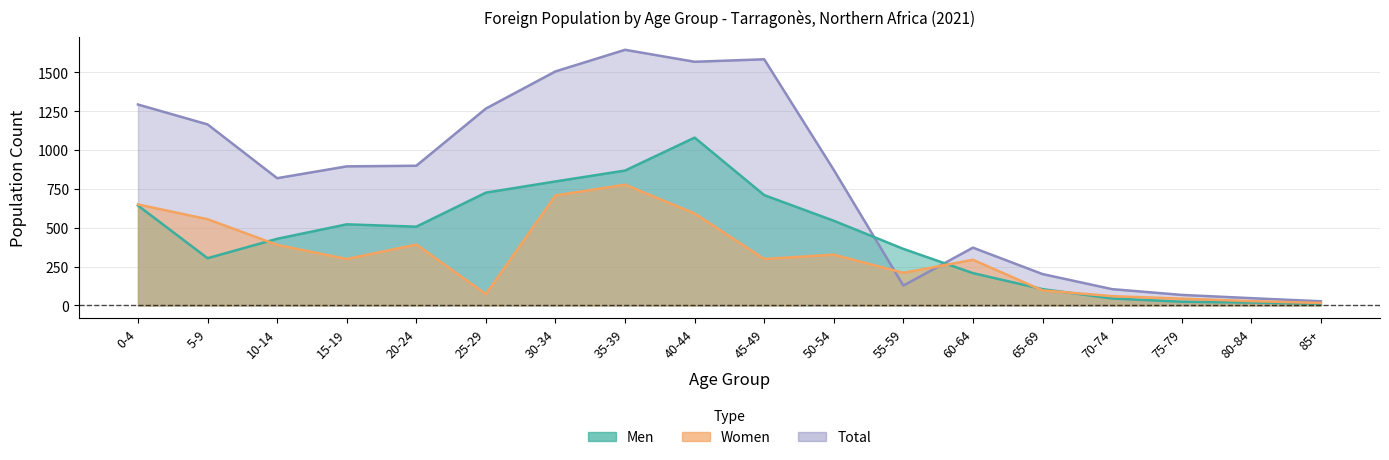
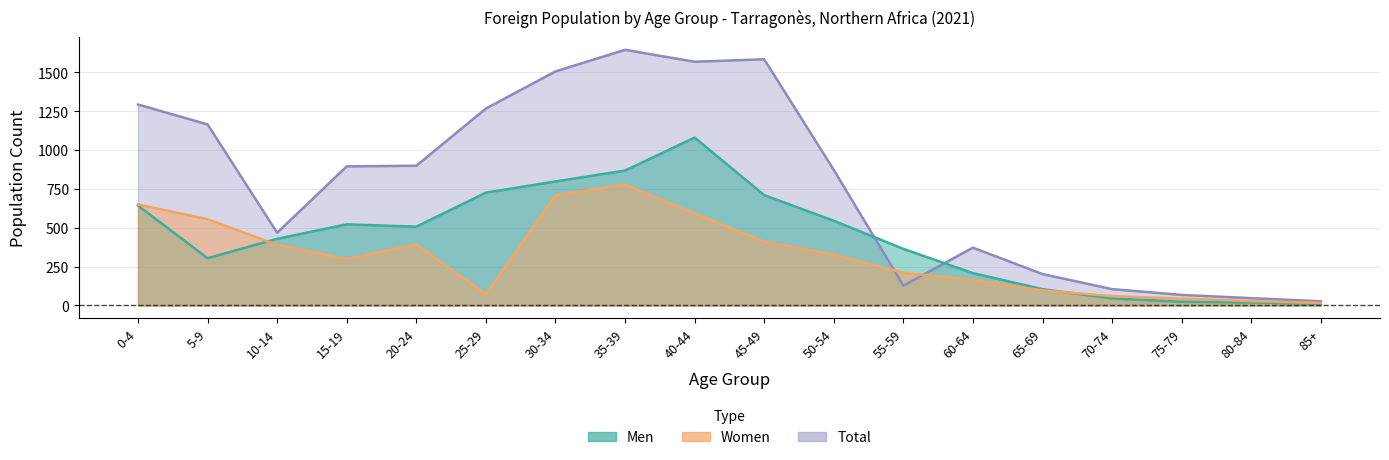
  {
    "Total": {
      "0-4": 1290,
      "5-9": 1170,
-     "10-14": 820,
+     "10-14": 470,
      "15-19": 900,
      "20-24": 900,
      "25-29": 1270,
      "30-34": 1510,
      "35-39": 1650,
      "40-44": 1570,
      "45-49": 1580,
      "50-54": 870,
      "55-59": 130,
      "60-64": 370,
      "65-69": 200,
      "70-74": 110,
      "75-79": 70,
      "80-84": 50
    },
    "Men": {
      "5-9": 300,
      "10-14": 430,
      "15-19": 520,
      "20-24": 510,
      "25-29": 730,
      "30-34": 800,
      "35-39": 870,
      "40-44": 1080,
      "45-49": 710,
      "50-54": 550,
      "55-59": 360,
      "60-64": 210,
      "75-79": 20
    },
    "Women": {
      "5-9": 560,
      "10-14": 390,
      "15-19": 300,
      "20-24": 390,
      "25-29": 70,
      "30-34": 710,
      "35-39": 780,
      "40-44": 590,
-     "45-49": 300,
+     "45-49": 410,
      "50-54": 330,
      "55-59": 210,
-     "60-64": 290,
+     "60-64": 160,
      "75-79": 40
    }
  }
